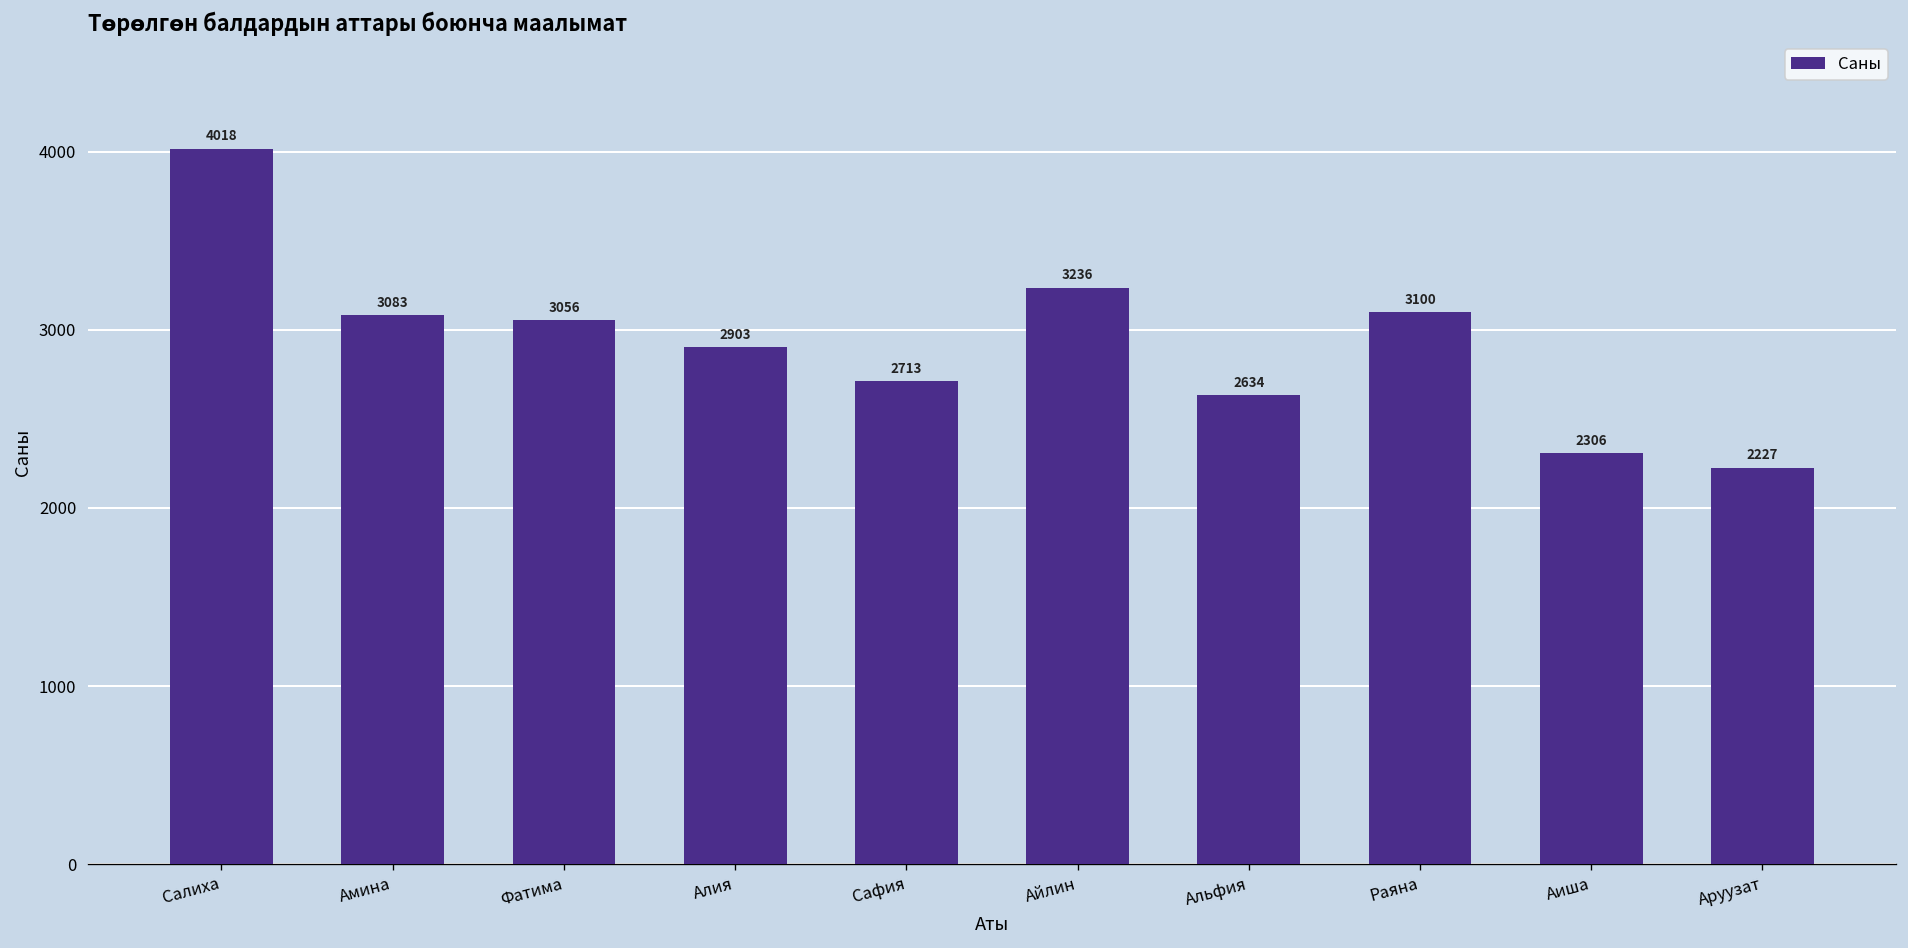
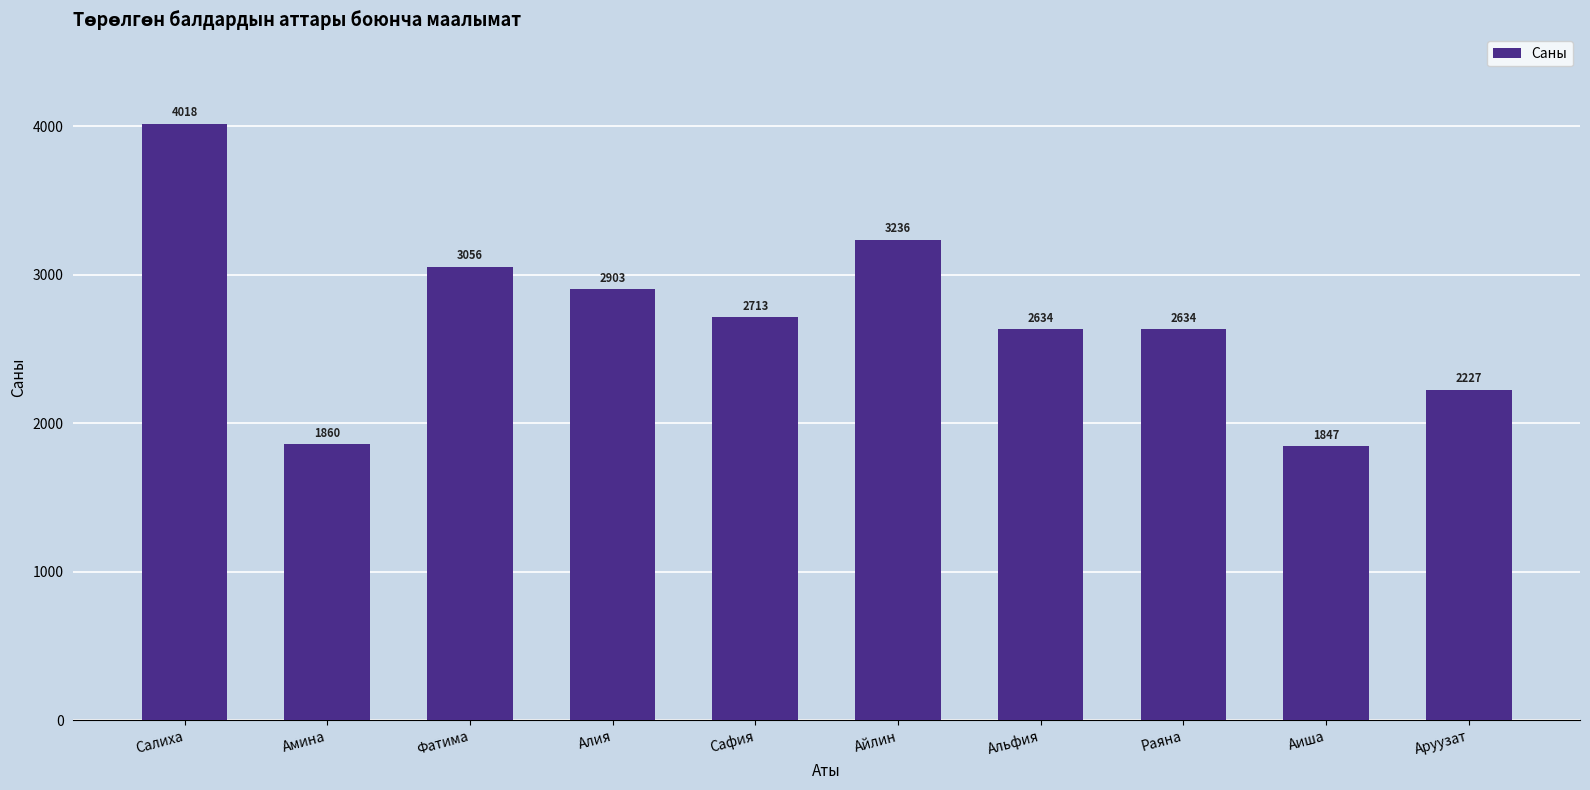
  {
    "Салиха": 4018,
-   "Амина": 3083,
+   "Амина": 1860,
    "Фатима": 3056,
    "Алия": 2903,
    "Сафия": 2713,
    "Айлин": 3236,
    "Альфия": 2634,
-   "Раяна": 3100,
-   "Аиша": 2306,
+   "Раяна": 2634,
+   "Аиша": 1847,
    "Аруузат": 2227
  }
